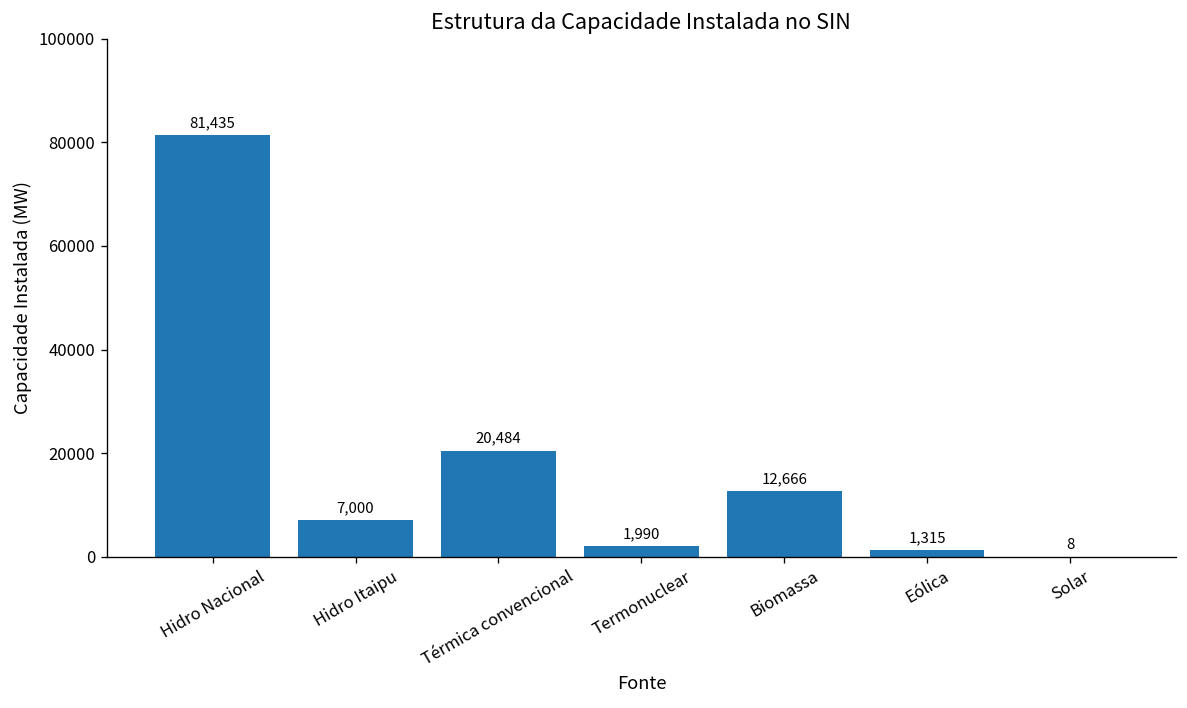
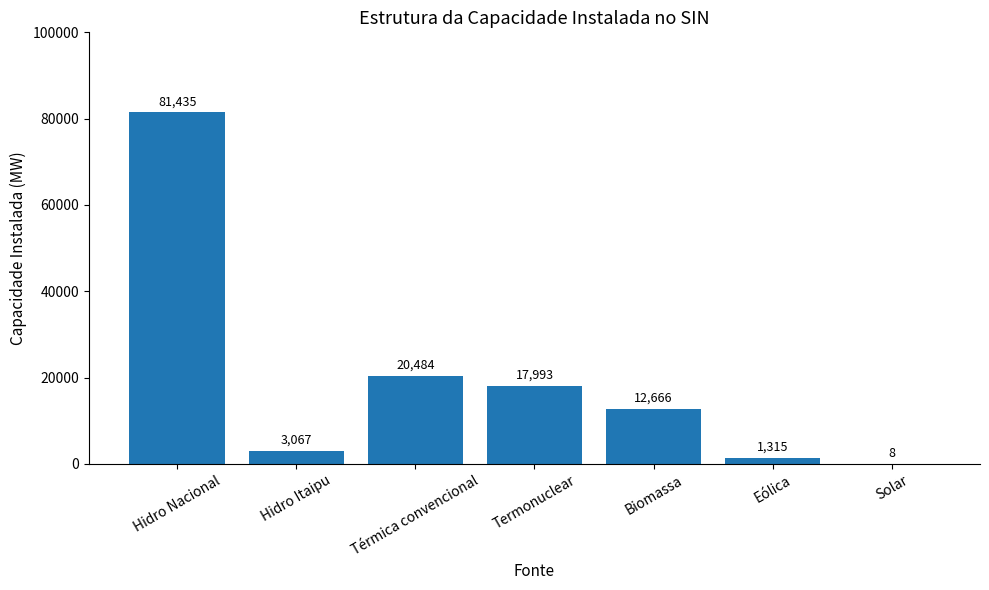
  {
    "Hidro Nacional": "81,435",
-   "Hidro Itaipu": "7,000",
+   "Hidro Itaipu": "3,067",
    "Térmica convencional": "20,484",
-   "Termonuclear": "1,990",
+   "Termonuclear": "17,993",
    "Biomassa": "12,666",
    "Eólica": "1,315",
    "Solar": "8"
  }
